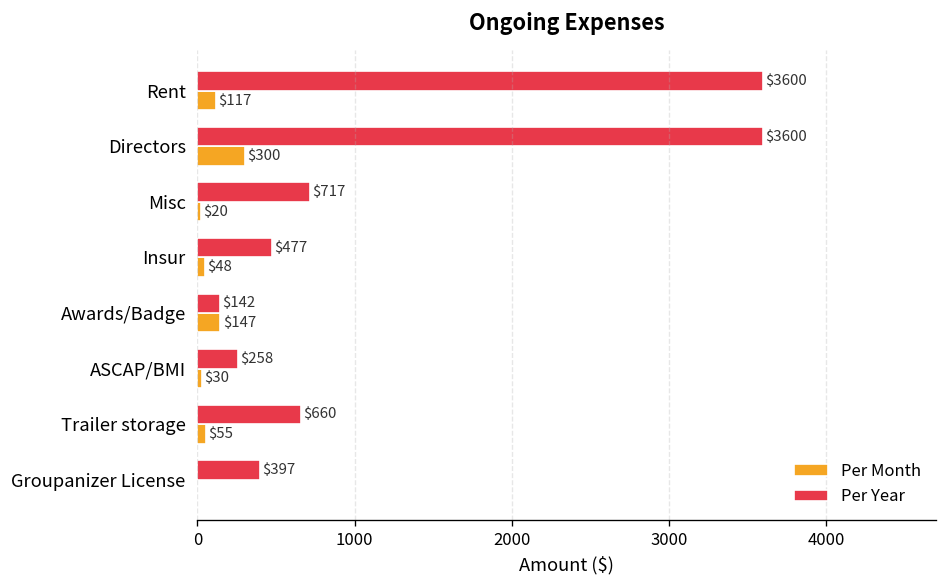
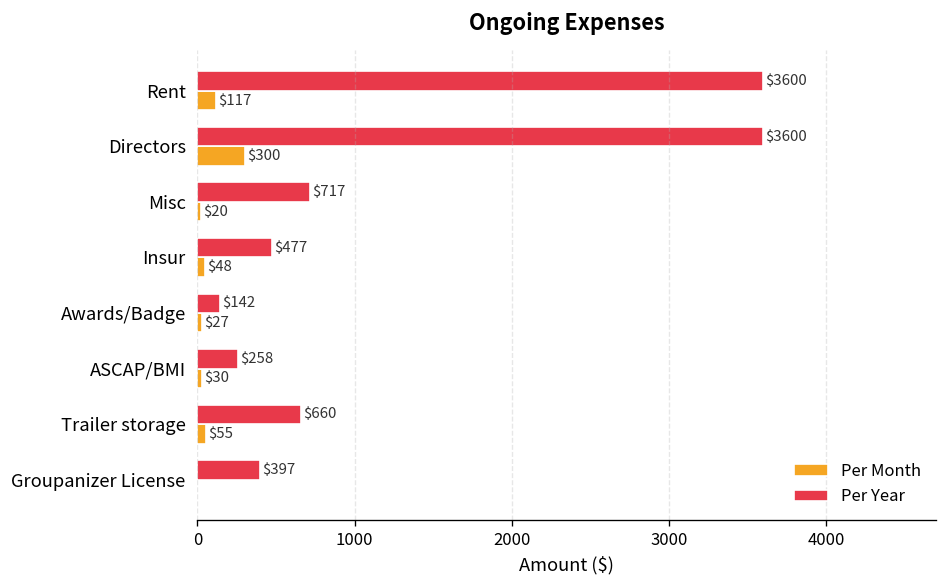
  {
    "Per Month": {
      "Rent": "$117",
      "Directors": "$300",
      "Misc": "$20",
      "Insur": "$48",
-     "Awards/Badge": "$147",
+     "Awards/Badge": "$27",
      "ASCAP/BMI": "$30",
      "Trailer storage": "$55"
    },
    "Per Year": {
      "Rent": "$3600",
      "Directors": "$3600",
      "Misc": "$717",
      "Insur": "$477",
      "Awards/Badge": "$142",
      "ASCAP/BMI": "$258",
      "Trailer storage": "$660",
      "Groupanizer License": "$397"
    }
  }
